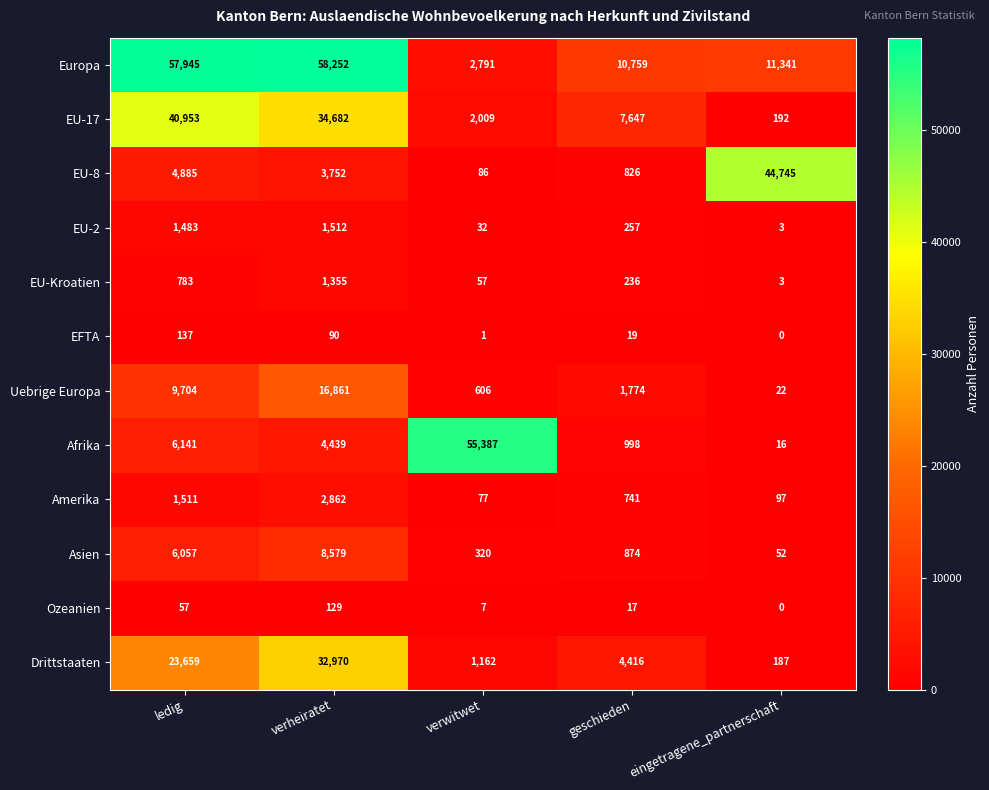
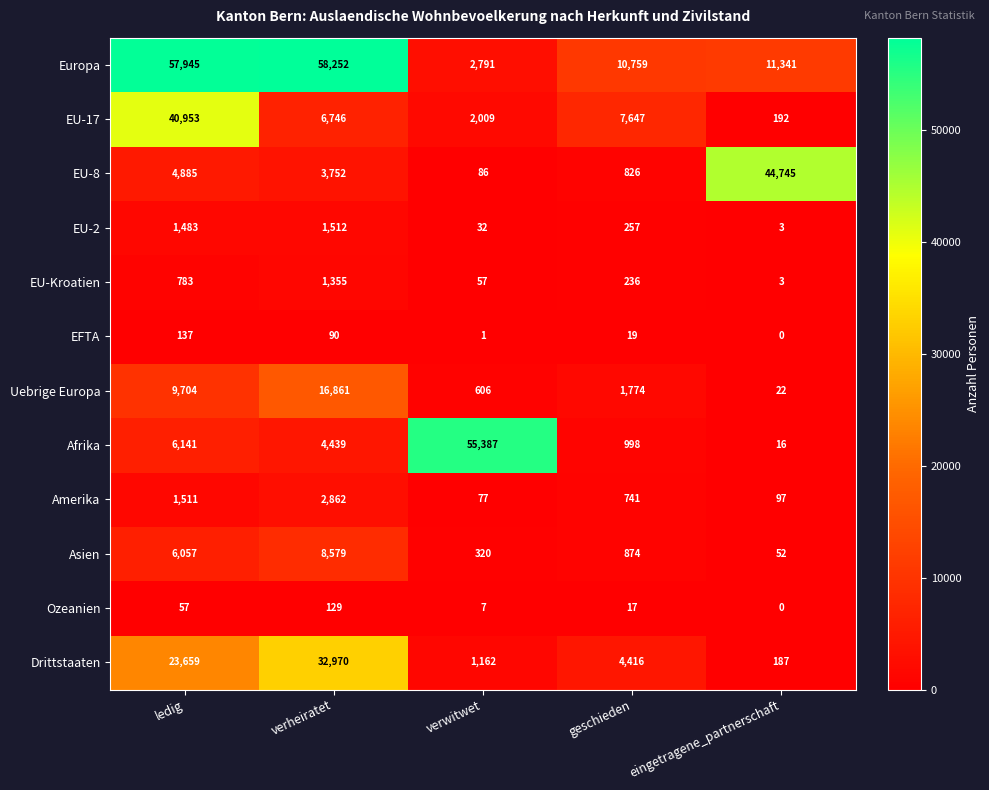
  {
    "Europa": {
      "ledig": "57,945",
      "verheiratet": "58,252",
      "verwitwet": "2,791",
      "geschieden": "10,759",
      "eingetragene_partnerschaft": "11,341"
    },
    "EU-17": {
      "ledig": "40,953",
-     "verheiratet": "34,682",
+     "verheiratet": "6,746",
      "verwitwet": "2,009",
      "geschieden": "7,647",
      "eingetragene_partnerschaft": "192"
    },
    "EU-8": {
      "ledig": "4,885",
      "verheiratet": "3,752",
      "verwitwet": "86",
      "geschieden": "826",
      "eingetragene_partnerschaft": "44,745"
    },
    "EU-2": {
      "ledig": "1,483",
      "verheiratet": "1,512",
      "verwitwet": "32",
      "geschieden": "257",
      "eingetragene_partnerschaft": "3"
    },
    "EU-Kroatien": {
      "ledig": "783",
      "verheiratet": "1,355",
      "verwitwet": "57",
      "geschieden": "236",
      "eingetragene_partnerschaft": "3"
    },
    "EFTA": {
      "ledig": "137",
      "verheiratet": "90",
      "verwitwet": "1",
      "geschieden": "19",
      "eingetragene_partnerschaft": "0"
    },
    "Uebrige Europa": {
      "ledig": "9,704",
      "verheiratet": "16,861",
      "verwitwet": "606",
      "geschieden": "1,774",
      "eingetragene_partnerschaft": "22"
    },
    "Afrika": {
      "ledig": "6,141",
      "verheiratet": "4,439",
      "verwitwet": "55,387",
      "geschieden": "998",
      "eingetragene_partnerschaft": "16"
    },
    "Amerika": {
      "ledig": "1,511",
      "verheiratet": "2,862",
      "verwitwet": "77",
      "geschieden": "741",
      "eingetragene_partnerschaft": "97"
    },
    "Asien": {
      "ledig": "6,057",
      "verheiratet": "8,579",
      "verwitwet": "320",
      "geschieden": "874",
      "eingetragene_partnerschaft": "52"
    },
    "Ozeanien": {
      "ledig": "57",
      "verheiratet": "129",
      "verwitwet": "7",
      "geschieden": "17",
      "eingetragene_partnerschaft": "0"
    },
    "Drittstaaten": {
      "ledig": "23,659",
      "verheiratet": "32,970",
      "verwitwet": "1,162",
      "geschieden": "4,416",
      "eingetragene_partnerschaft": "187"
    }
  }
